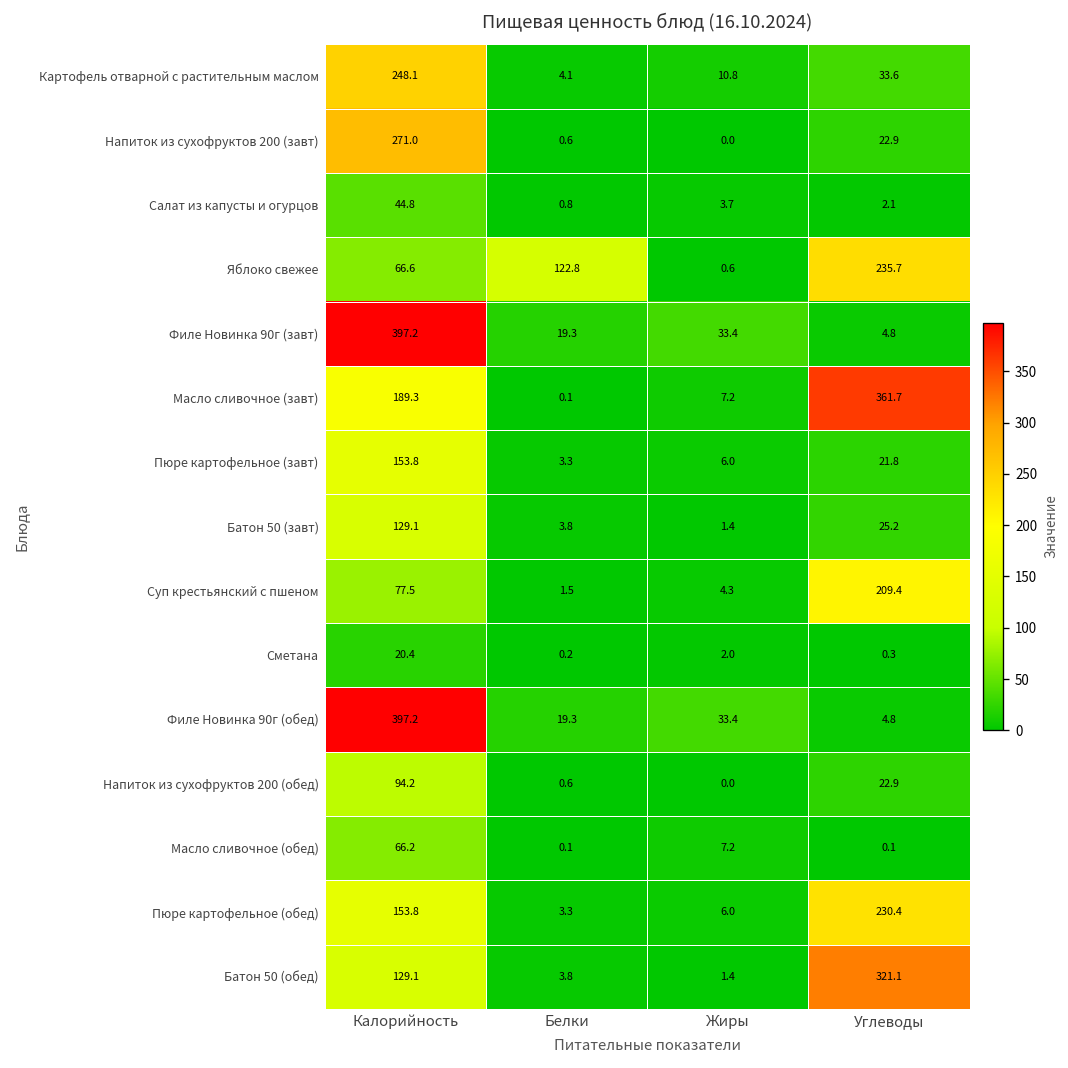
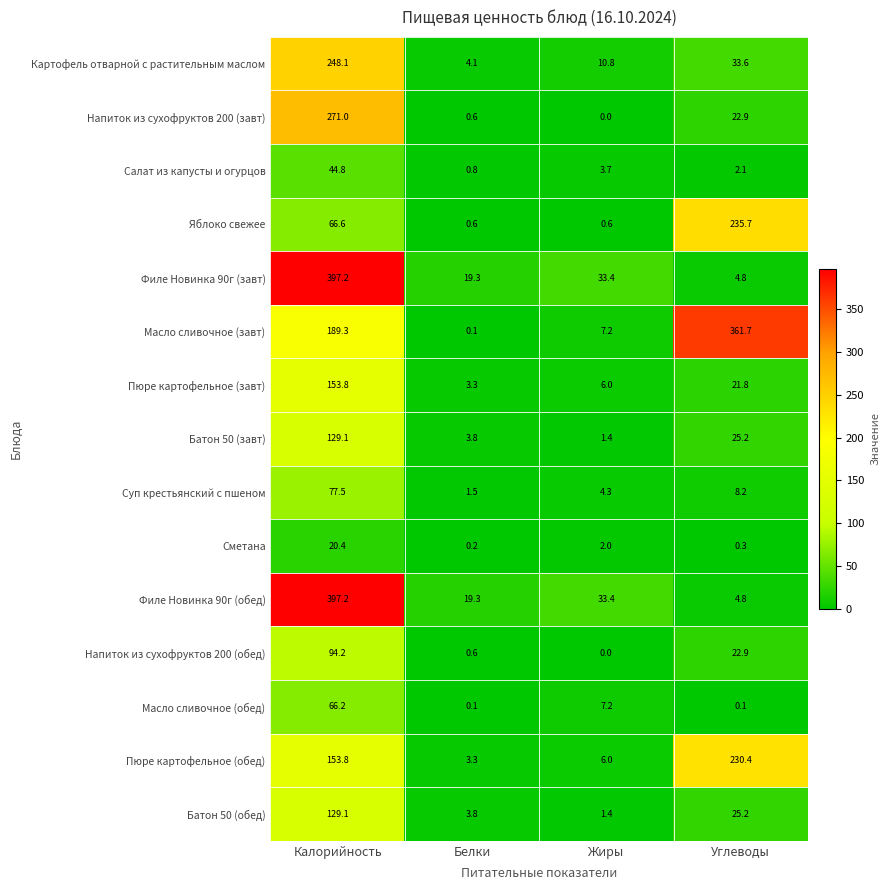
  {
    "Картофель отварной с растительным маслом": {
      "Калорийность": 248.1,
      "Белки": 4.1,
      "Жиры": 10.8,
      "Углеводы": 33.6
    },
    "Напиток из сухофруктов 200 (завт)": {
      "Калорийность": 271.0,
      "Белки": 0.6,
      "Жиры": 0.0,
      "Углеводы": 22.9
    },
    "Салат из капусты и огурцов": {
      "Калорийность": 44.8,
      "Белки": 0.8,
      "Жиры": 3.7,
      "Углеводы": 2.1
    },
    "Яблоко свежее": {
      "Калорийность": 66.6,
-     "Белки": 122.8,
+     "Белки": 0.6,
      "Жиры": 0.6,
      "Углеводы": 235.7
    },
    "Филе Новинка 90г (завт)": {
      "Калорийность": 397.2,
      "Белки": 19.3,
      "Жиры": 33.4,
      "Углеводы": 4.8
    },
    "Масло сливочное (завт)": {
      "Калорийность": 189.3,
      "Белки": 0.1,
      "Жиры": 7.2,
      "Углеводы": 361.7
    },
    "Пюре картофельное (завт)": {
      "Калорийность": 153.8,
      "Белки": 3.3,
      "Жиры": 6.0,
      "Углеводы": 21.8
    },
    "Батон 50 (завт)": {
      "Калорийность": 129.1,
      "Белки": 3.8,
      "Жиры": 1.4,
      "Углеводы": 25.2
    },
    "Суп крестьянский с пшеном": {
      "Калорийность": 77.5,
      "Белки": 1.5,
      "Жиры": 4.3,
-     "Углеводы": 209.4
+     "Углеводы": 8.2
    },
    "Сметана": {
      "Калорийность": 20.4,
      "Белки": 0.2,
      "Жиры": 2.0,
      "Углеводы": 0.3
    },
    "Филе Новинка 90г (обед)": {
      "Калорийность": 397.2,
      "Белки": 19.3,
      "Жиры": 33.4,
      "Углеводы": 4.8
    },
    "Напиток из сухофруктов 200 (обед)": {
      "Калорийность": 94.2,
      "Белки": 0.6,
      "Жиры": 0.0,
      "Углеводы": 22.9
    },
    "Масло сливочное (обед)": {
      "Калорийность": 66.2,
      "Белки": 0.1,
      "Жиры": 7.2,
      "Углеводы": 0.1
    },
    "Пюре картофельное (обед)": {
      "Калорийность": 153.8,
      "Белки": 3.3,
      "Жиры": 6.0,
      "Углеводы": 230.4
    },
    "Батон 50 (обед)": {
      "Калорийность": 129.1,
      "Белки": 3.8,
      "Жиры": 1.4,
-     "Углеводы": 321.1
+     "Углеводы": 25.2
    }
  }
